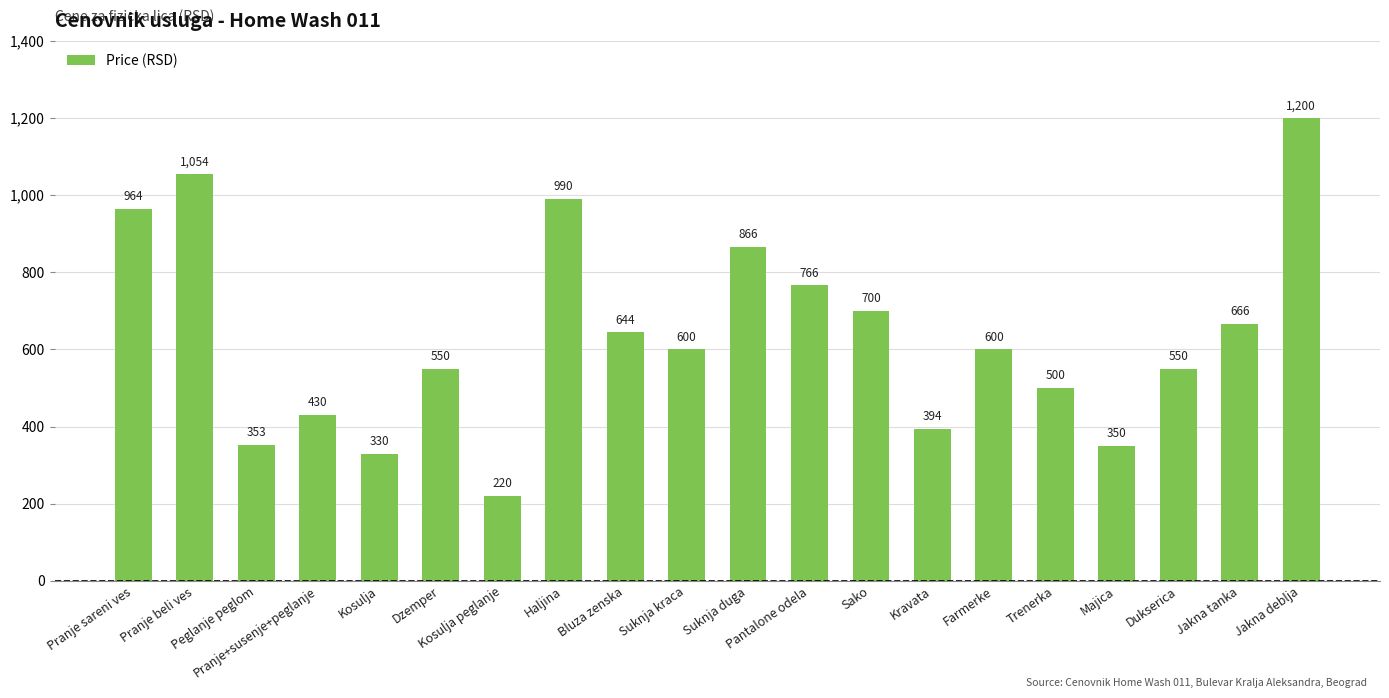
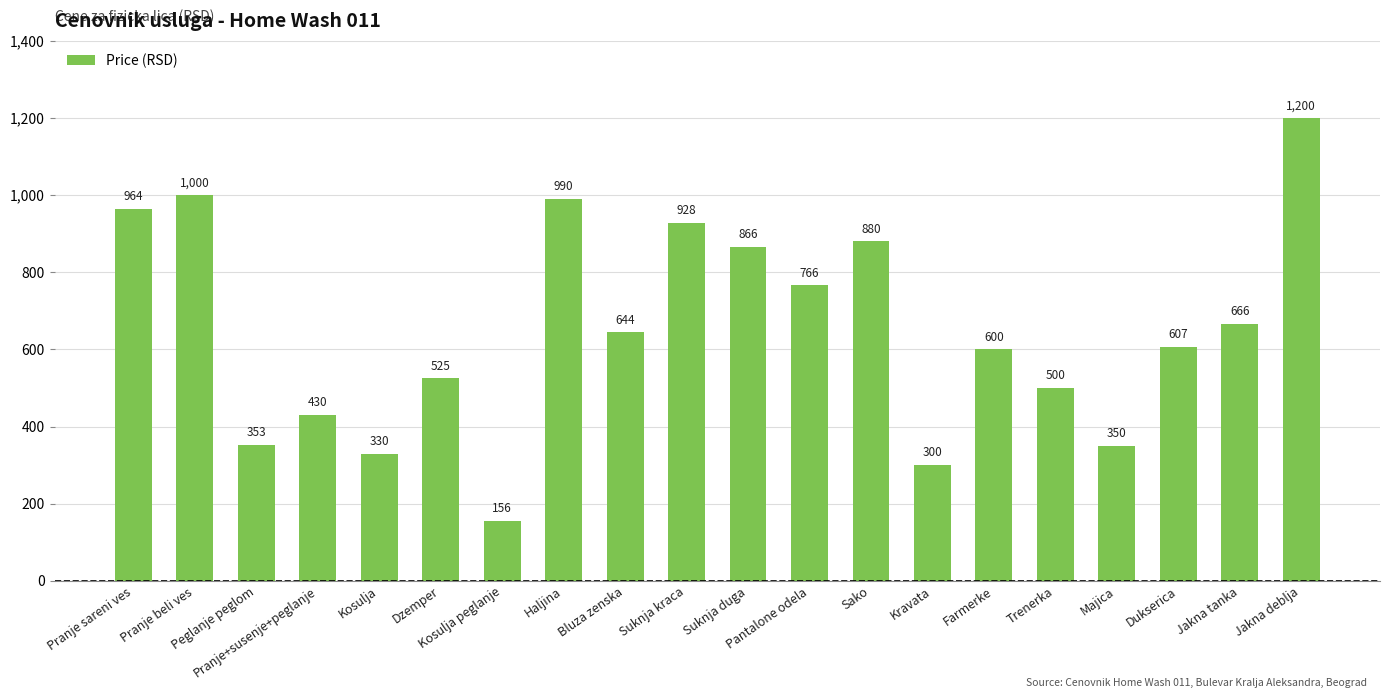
  {
    "Pranje sareni ves": "964",
-   "Pranje beli ves": "1,054",
+   "Pranje beli ves": "1,000",
    "Peglanje peglom": "353",
    "Pranje+susenje+peglanje": "430",
    "Kosulja": "330",
-   "Dzemper": "550",
-   "Kosulja peglanje": "220",
+   "Dzemper": "525",
+   "Kosulja peglanje": "156",
    "Haljina": "990",
    "Bluza zenska": "644",
-   "Suknja kraca": "600",
+   "Suknja kraca": "928",
    "Suknja duga": "866",
    "Pantalone odela": "766",
-   "Sako": "700",
-   "Kravata": "394",
+   "Sako": "880",
+   "Kravata": "300",
    "Farmerke": "600",
    "Trenerka": "500",
    "Majica": "350",
-   "Dukserica": "550",
+   "Dukserica": "607",
    "Jakna tanka": "666",
    "Jakna deblja": "1,200"
  }
